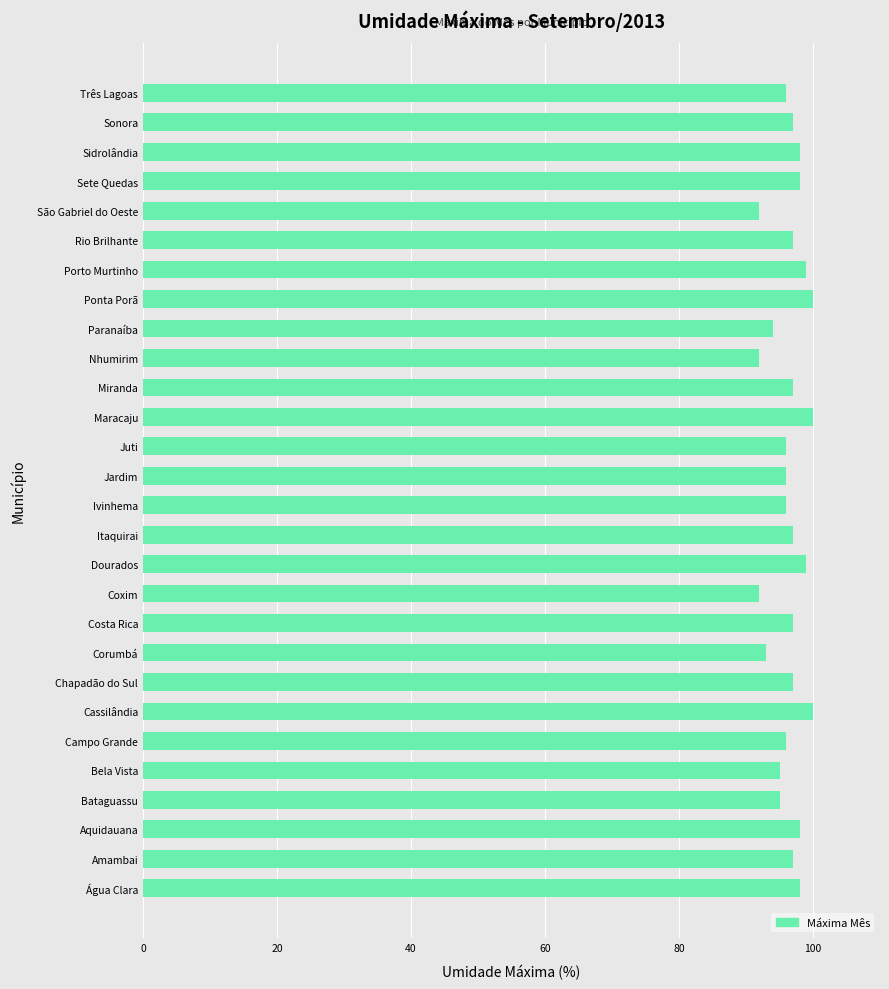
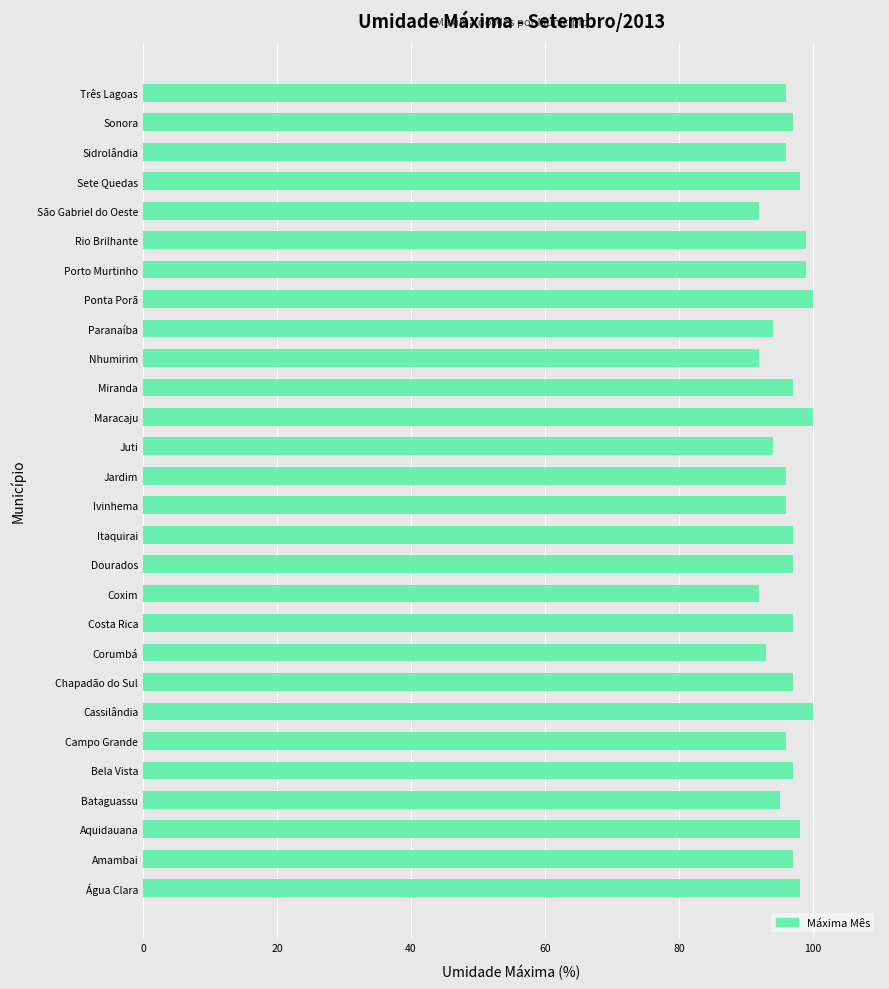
  {
    "Três Lagoas": 96,
    "Sonora": 97,
-   "Sidrolândia": 98,
+   "Sidrolândia": 96,
    "Sete Quedas": 98,
    "São Gabriel do Oeste": 92,
-   "Rio Brilhante": 97,
+   "Rio Brilhante": 99,
    "Porto Murtinho": 99,
    "Ponta Porã": 100,
    "Paranaíba": 94,
    "Nhumirim": 92,
    "Miranda": 97,
    "Maracaju": 100,
-   "Juti": 96,
+   "Juti": 94,
    "Jardim": 96,
    "Ivinhema": 96,
    "Itaquirai": 97,
-   "Dourados": 99,
+   "Dourados": 97,
    "Coxim": 92,
    "Costa Rica": 97,
    "Corumbá": 93,
    "Chapadão do Sul": 97,
    "Cassilândia": 100,
    "Campo Grande": 96,
-   "Bela Vista": 95,
+   "Bela Vista": 97,
    "Bataguassu": 95,
    "Aquidauana": 98,
    "Amambai": 97,
    "Água Clara": 98
  }
